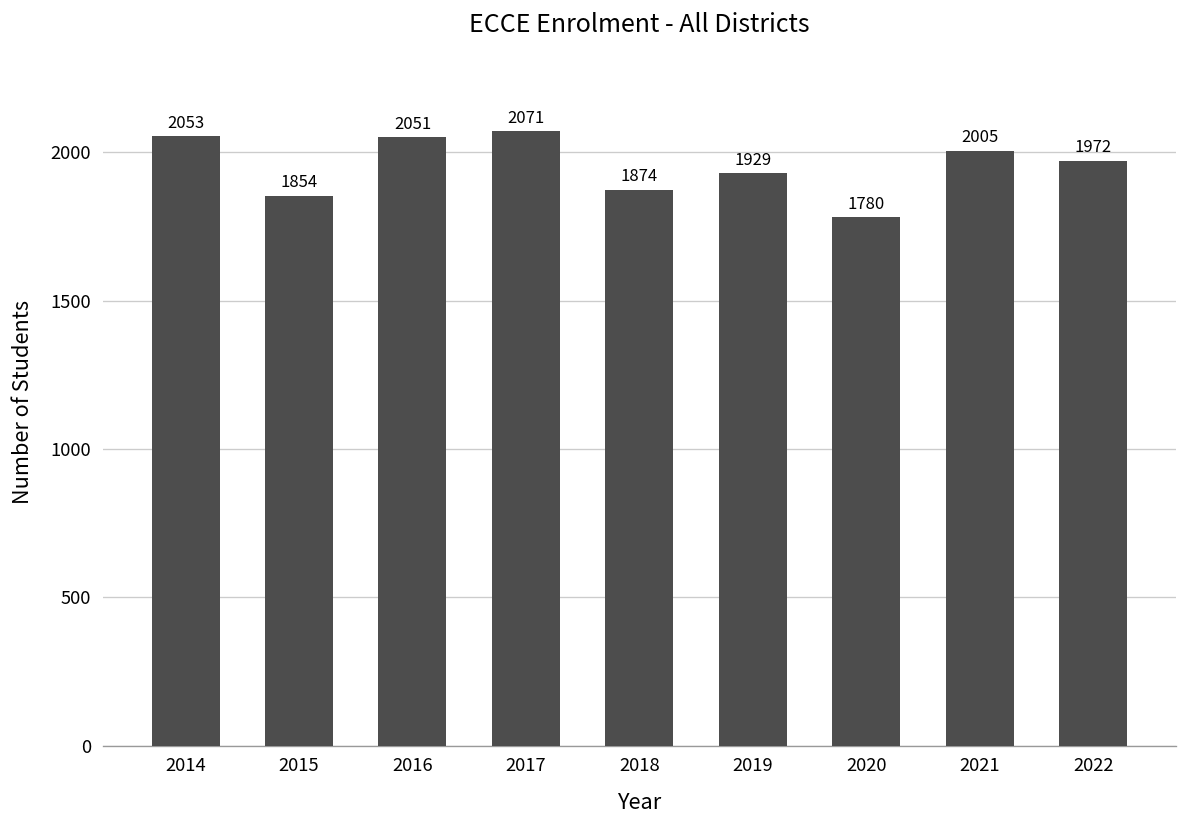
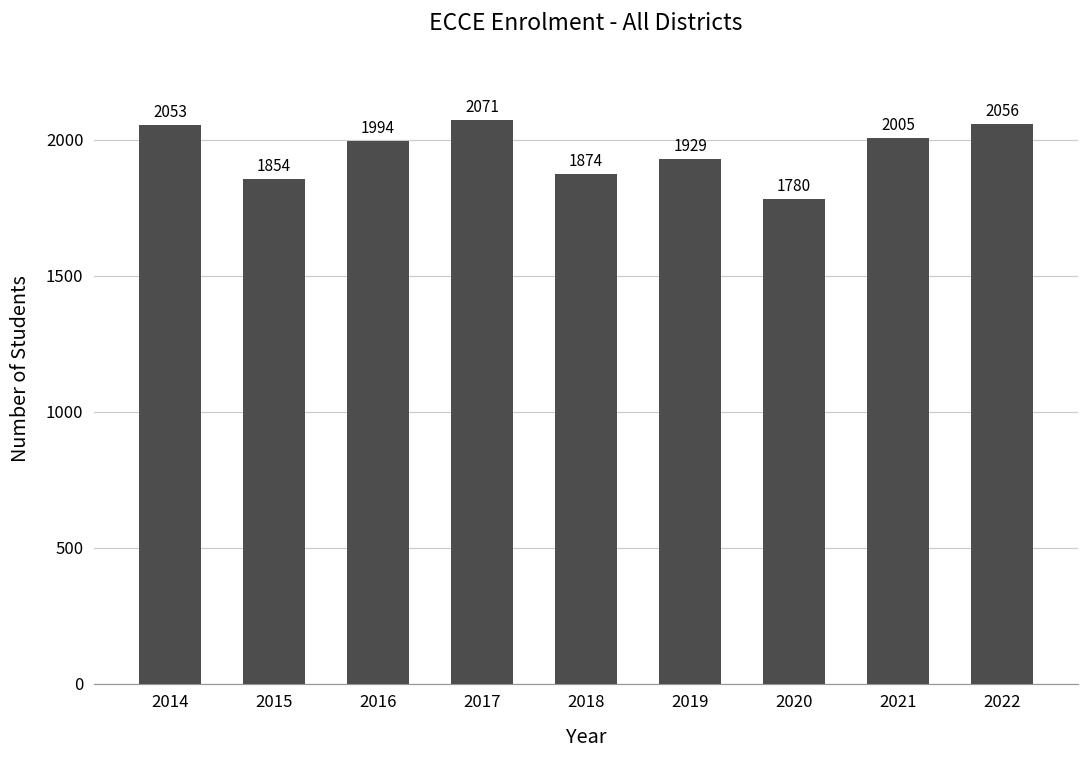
  {
    "2014": 2053,
    "2015": 1854,
-   "2016": 2051,
+   "2016": 1994,
    "2017": 2071,
    "2018": 1874,
    "2019": 1929,
    "2020": 1780,
    "2021": 2005,
-   "2022": 1972
+   "2022": 2056
  }
